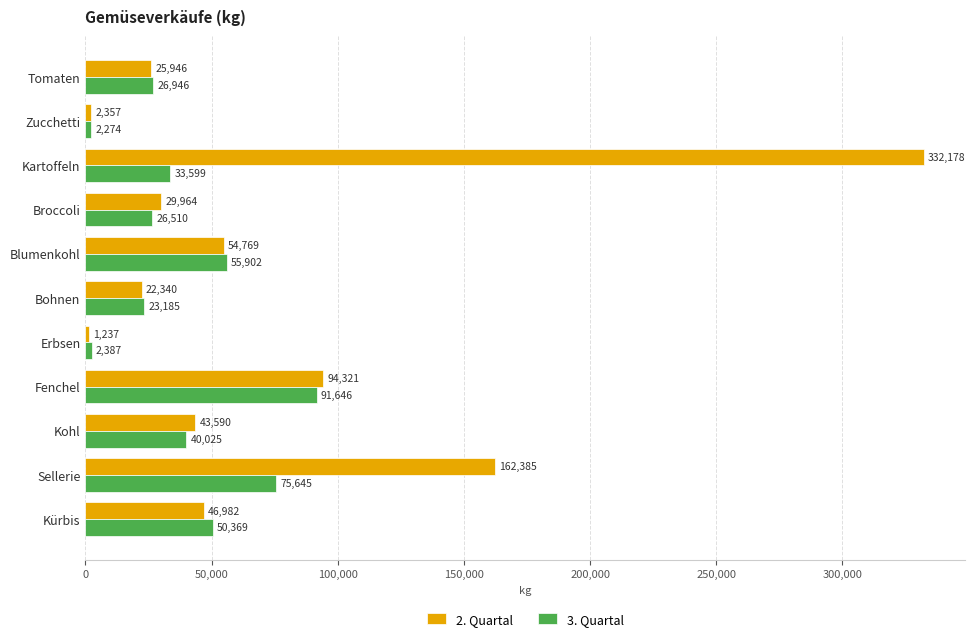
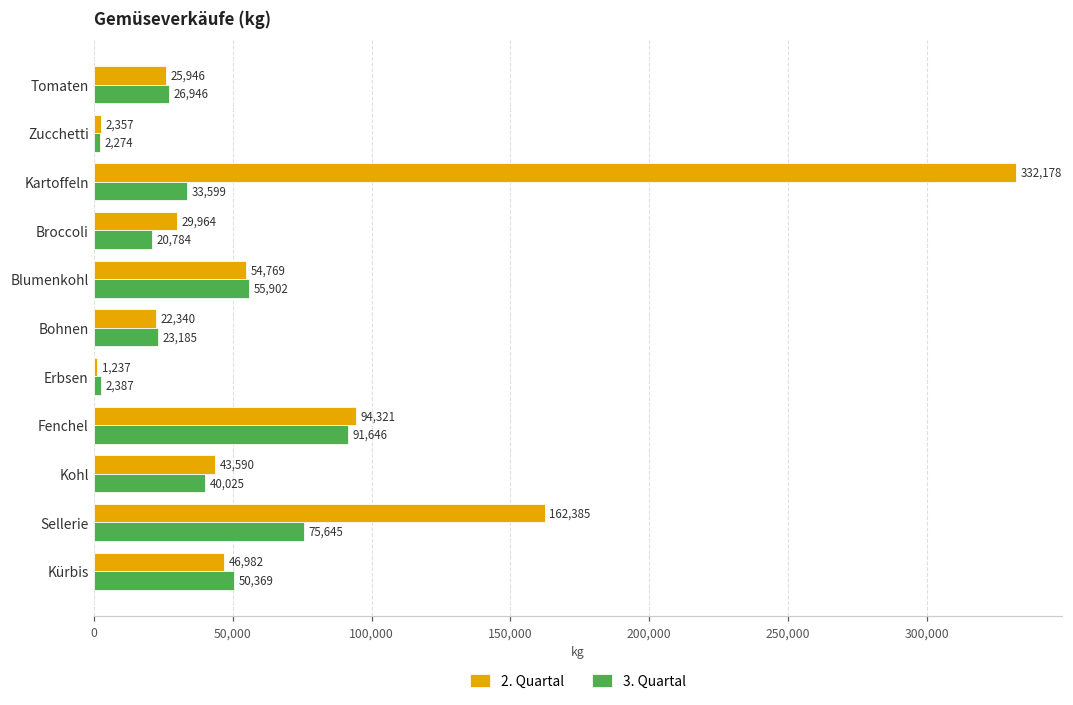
  {
    "2. Quartal": {
      "Tomaten": "25,946",
      "Zucchetti": "2,357",
      "Kartoffeln": "332,178",
      "Broccoli": "29,964",
      "Blumenkohl": "54,769",
      "Bohnen": "22,340",
      "Erbsen": "1,237",
      "Fenchel": "94,321",
      "Kohl": "43,590",
      "Sellerie": "162,385",
      "Kürbis": "46,982"
    },
    "3. Quartal": {
      "Tomaten": "26,946",
      "Zucchetti": "2,274",
      "Kartoffeln": "33,599",
-     "Broccoli": "26,510",
+     "Broccoli": "20,784",
      "Blumenkohl": "55,902",
      "Bohnen": "23,185",
      "Erbsen": "2,387",
      "Fenchel": "91,646",
      "Kohl": "40,025",
      "Sellerie": "75,645",
      "Kürbis": "50,369"
    }
  }
